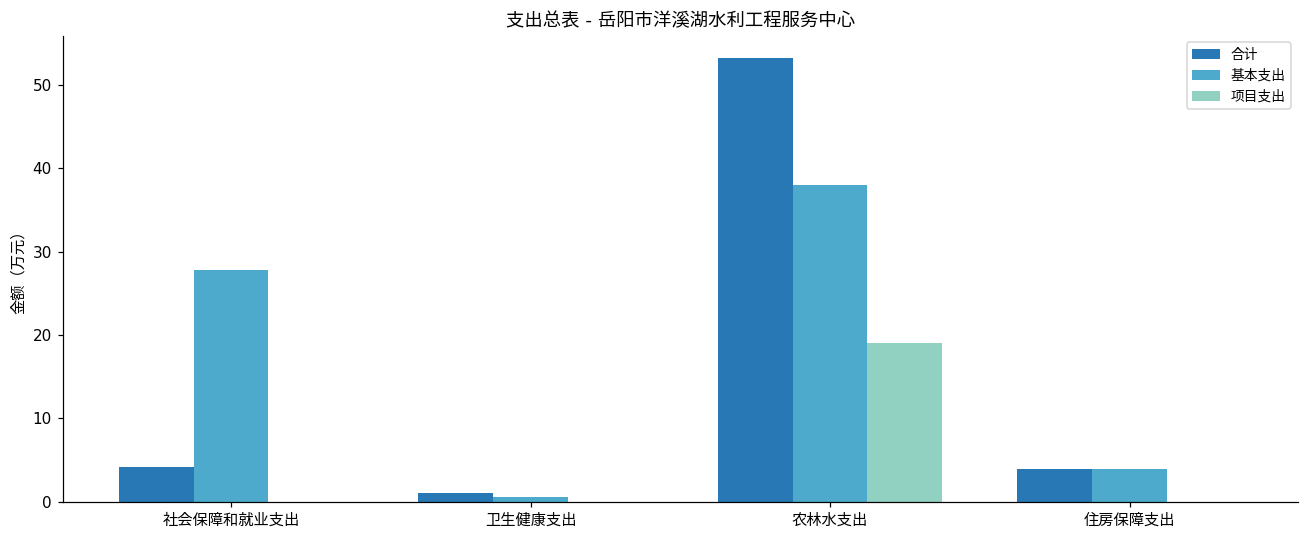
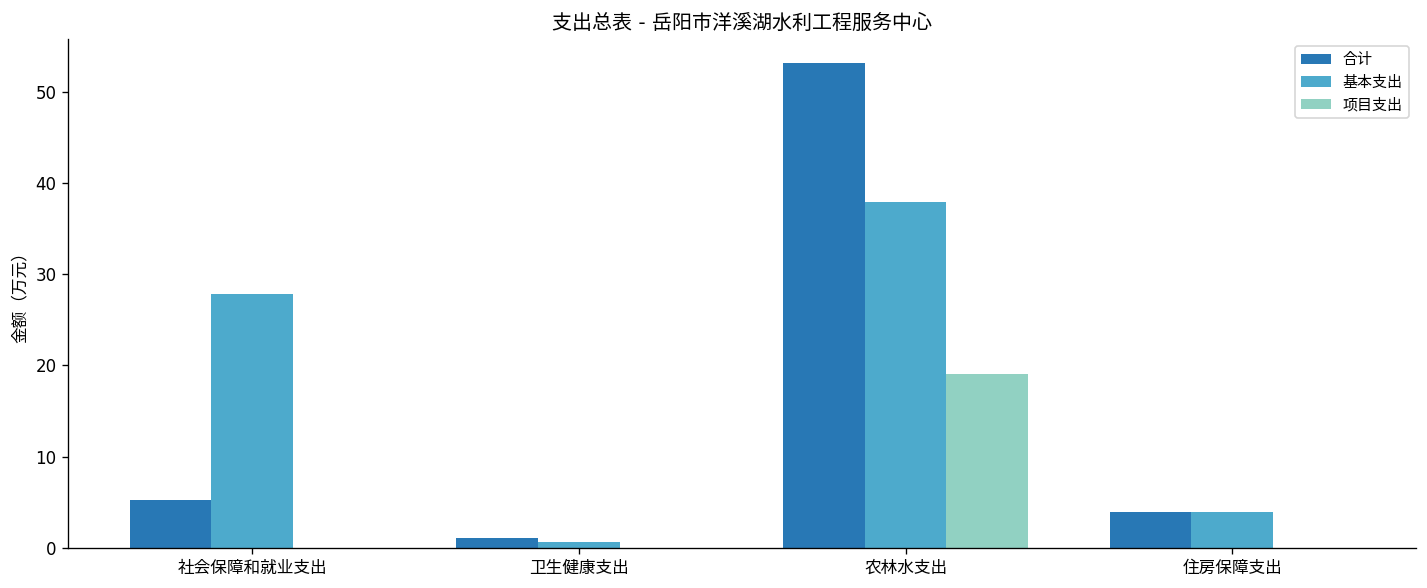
  {
    "合计": {
-     "社会保障和就业支出": 4,
+     "社会保障和就业支出": 5,
      "卫生健康支出": 1,
      "农林水支出": 53,
      "住房保障支出": 4
    },
    "基本支出": {
      "社会保障和就业支出": 28,
      "卫生健康支出": 1,
      "农林水支出": 38,
      "住房保障支出": 4
    },
    "项目支出": {
      "社会保障和就业支出": 0,
      "卫生健康支出": 0,
      "农林水支出": 19,
      "住房保障支出": 0
    }
  }
